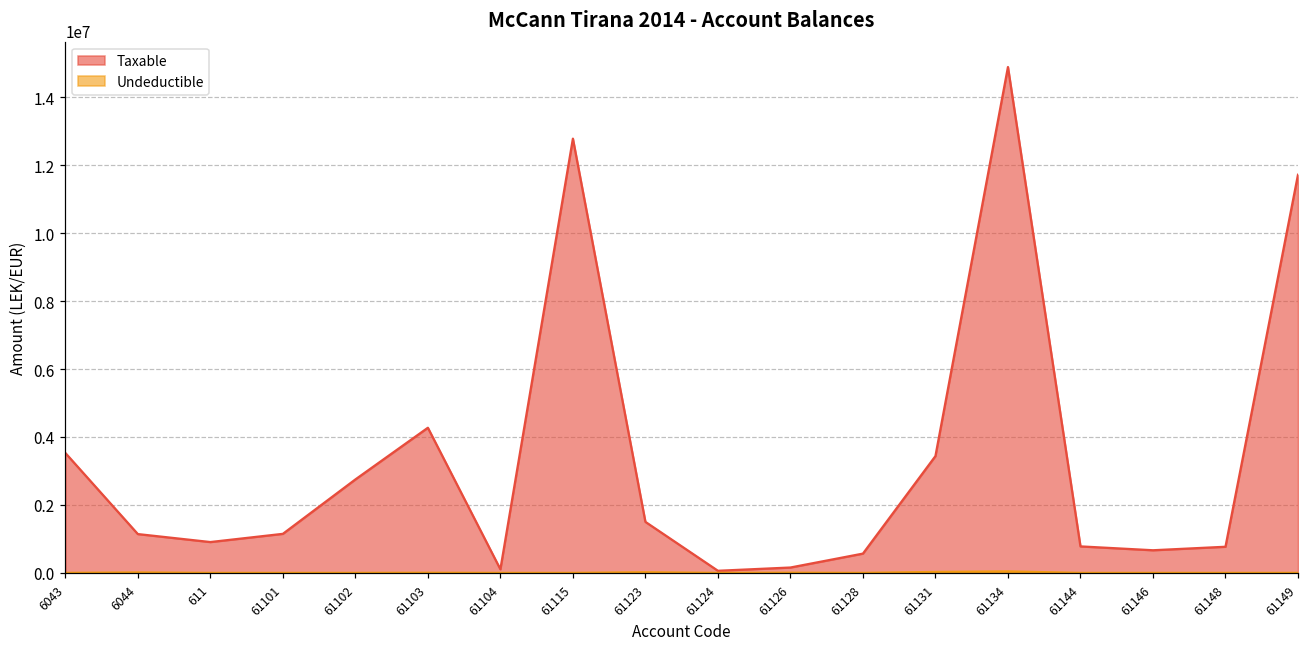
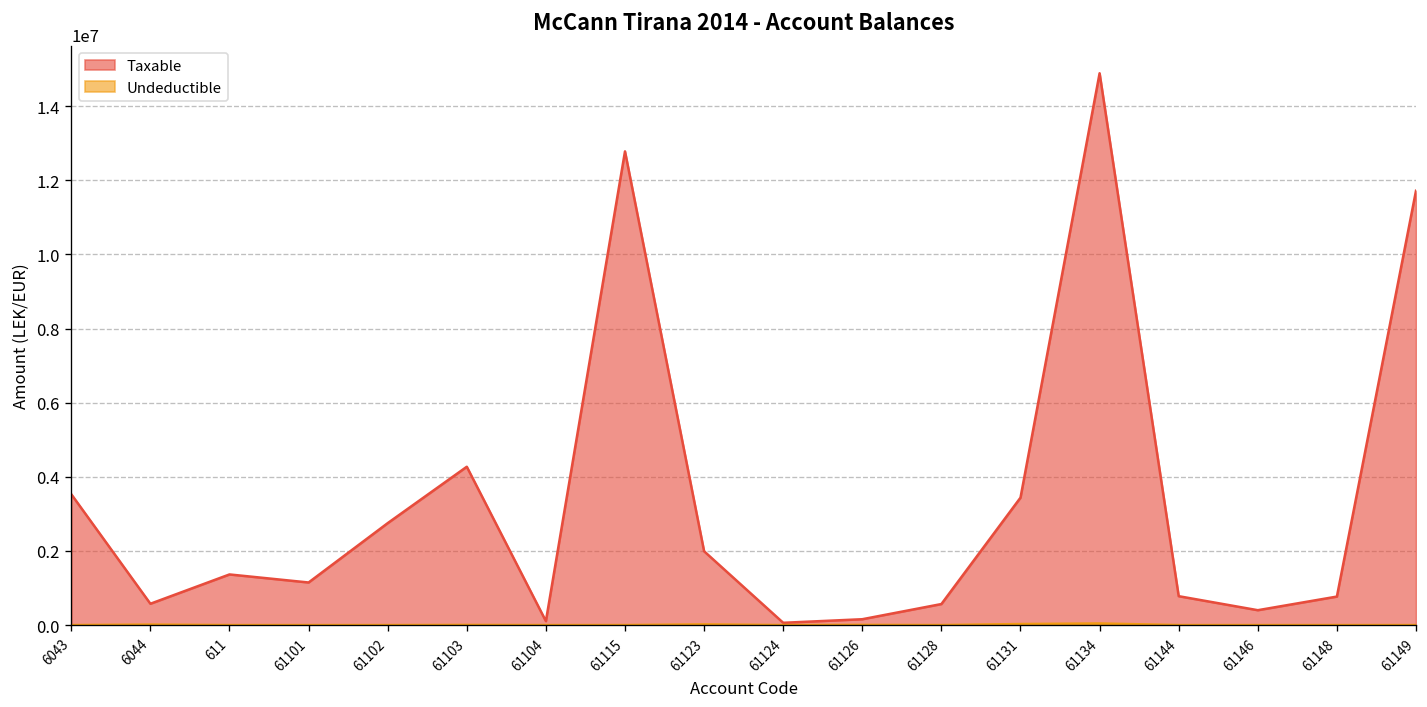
  {
    "Taxable": {
      "6043": 3500000,
-     "6044": 1100000,
-     "611": 900000,
+     "6044": 600000,
+     "611": 1400000,
      "61101": 1100000,
      "61102": 2800000,
      "61103": 4300000,
      "61104": 100000,
      "61115": 12800000,
-     "61123": 1500000,
+     "61123": 2000000,
      "61126": 200000,
      "61128": 600000,
      "61131": 3400000,
      "61134": 14900000,
      "61144": 800000,
-     "61146": 700000,
+     "61146": 400000,
      "61148": 800000,
      "61149": 11700000
    },
    "Undeductible": {
      "6043": 0,
      "6044": 0,
      "611": 0,
      "61101": 0,
      "61102": 0,
      "61103": 0,
      "61104": 0,
      "61115": 0,
      "61123": 0,
      "61126": 0,
      "61128": 0,
      "61131": 0,
      "61134": 0,
      "61144": 0,
      "61146": 0,
      "61148": 0,
      "61149": 0
    }
  }
